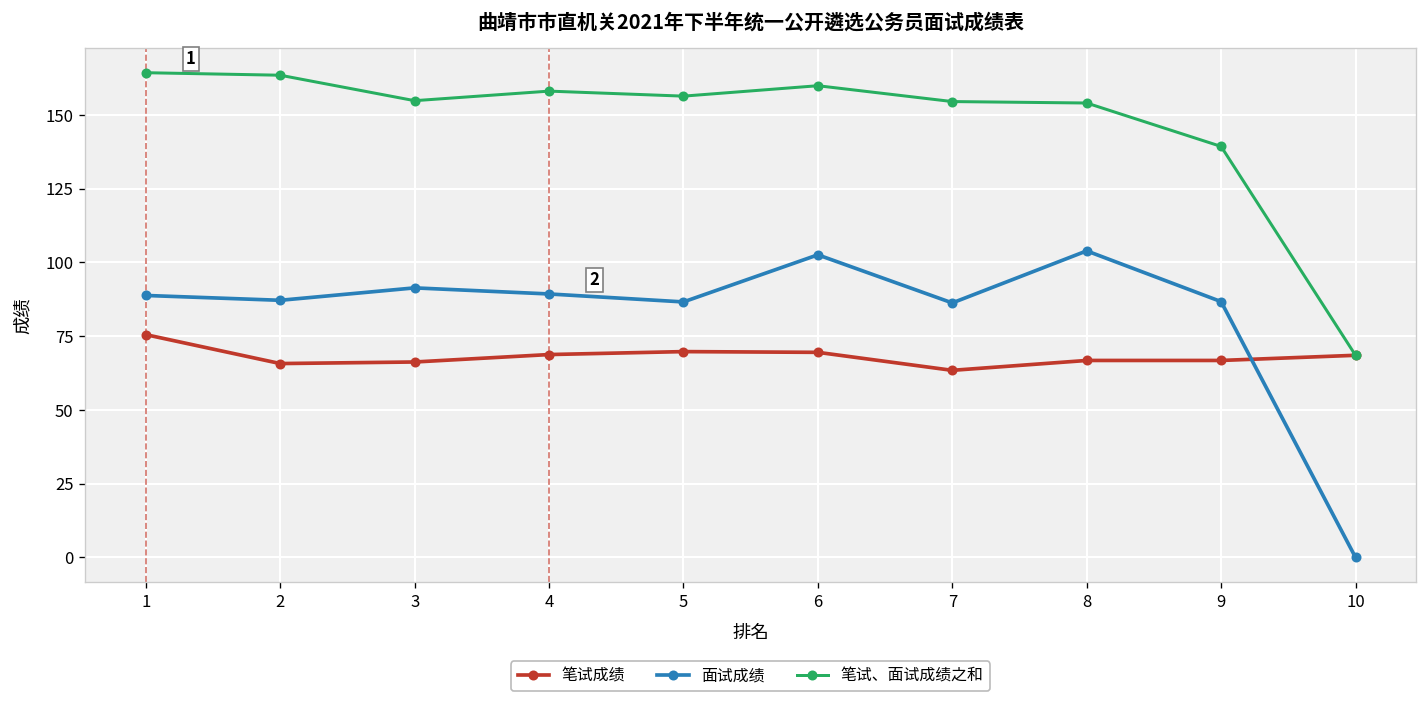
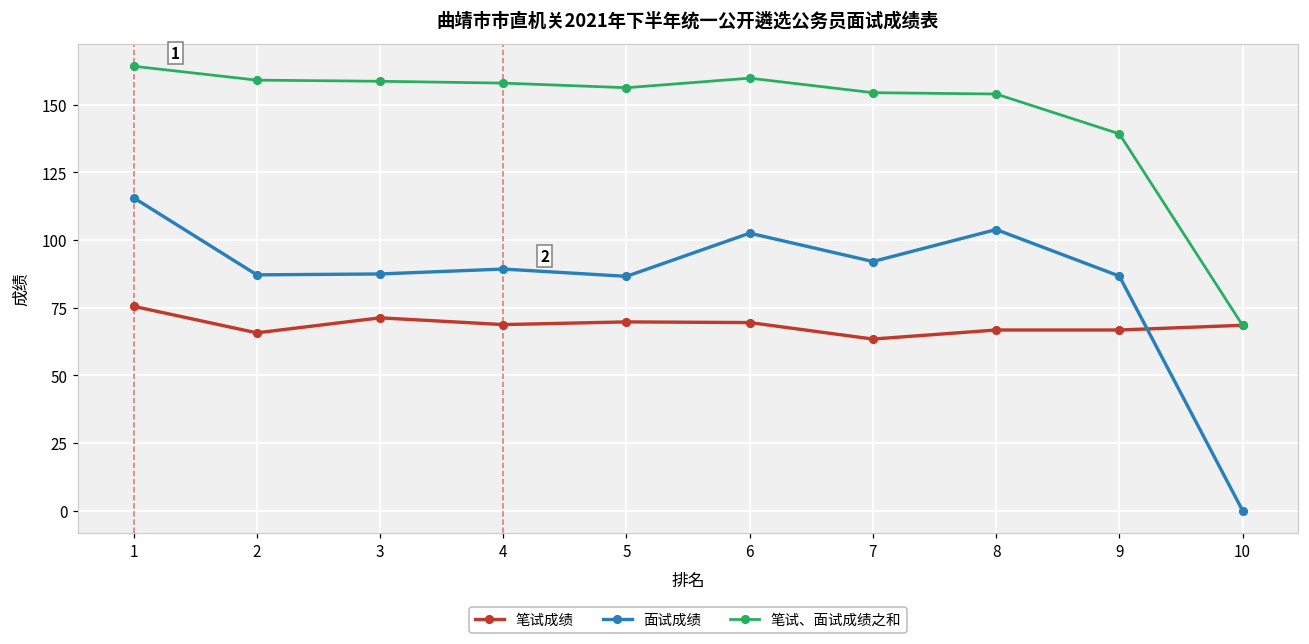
  {
    "笔试成绩": {
      "1": 76,
      "2": 66,
-     "3": 66,
+     "3": 71,
      "4": 69,
      "5": 70,
      "6": 70,
      "7": 63,
      "8": 67,
      "9": 67
    },
    "面试成绩": {
-     "1": 89,
+     "1": 116,
      "2": 87,
-     "3": 91,
+     "3": 87,
      "4": 89,
      "5": 87,
      "6": 103,
-     "7": 86,
+     "7": 92,
      "8": 104,
      "9": 87,
      "10": 0
    },
    "笔试、面试成绩之和": {
      "1": 164,
-     "2": 163,
-     "3": 155,
+     "2": 159,
+     "3": 159,
      "4": 158,
      "5": 156,
      "6": 160,
      "7": 155,
      "8": 154,
      "9": 139
    }
  }
